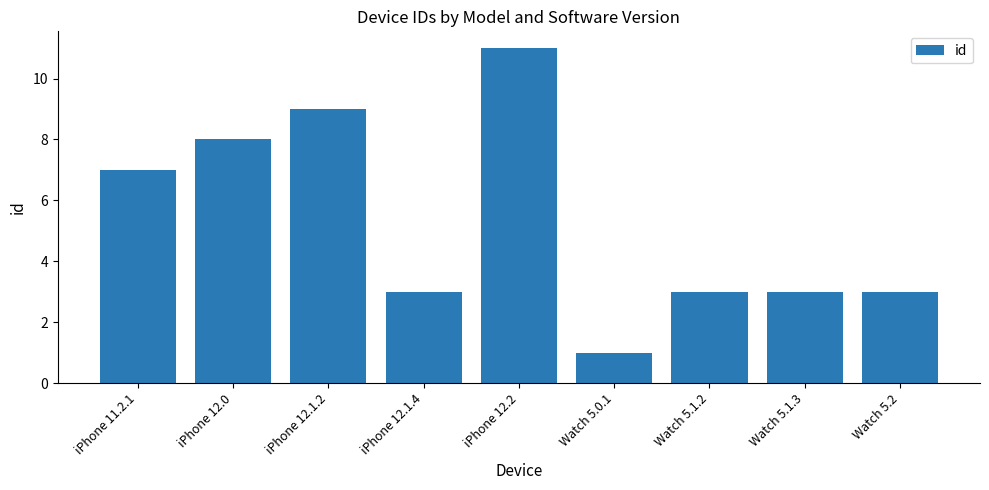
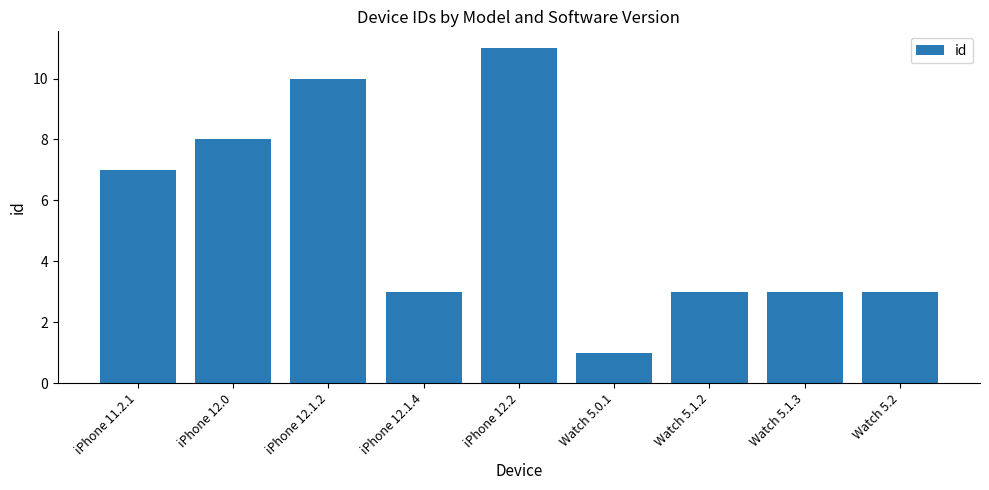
  {
    "iPhone 11.2.1": 7,
    "iPhone 12.0": 8,
-   "iPhone 12.1.2": 9,
+   "iPhone 12.1.2": 10,
    "iPhone 12.1.4": 3,
    "iPhone 12.2": 11,
    "Watch 5.0.1": 1,
    "Watch 5.1.2": 3,
    "Watch 5.1.3": 3,
    "Watch 5.2": 3
  }
